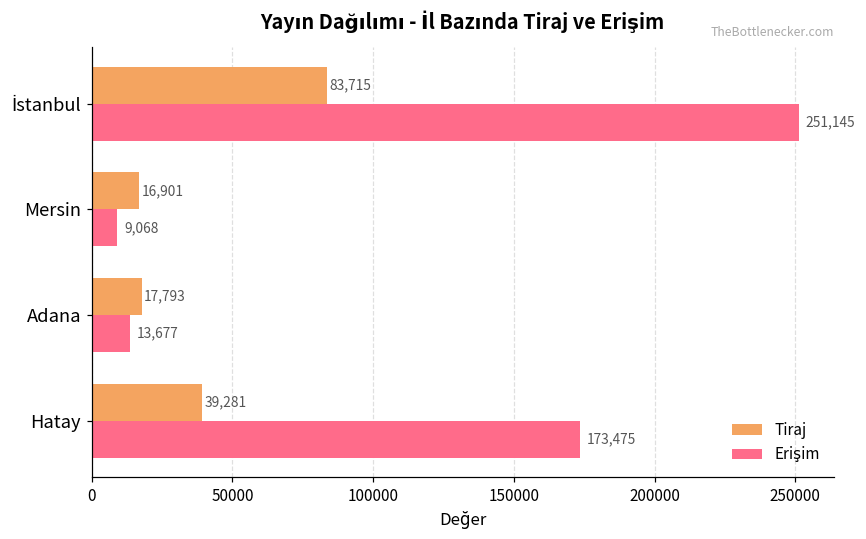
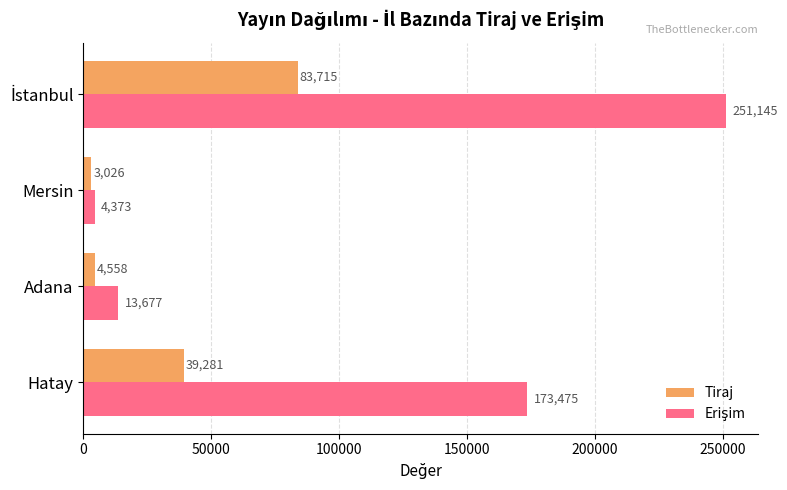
  {
    "Tiraj": {
      "İstanbul": "83,715",
-     "Mersin": "16,901",
-     "Adana": "17,793",
+     "Mersin": "3,026",
+     "Adana": "4,558",
      "Hatay": "39,281"
    },
    "Erişim": {
      "İstanbul": "251,145",
-     "Mersin": "9,068",
+     "Mersin": "4,373",
      "Adana": "13,677",
      "Hatay": "173,475"
    }
  }
